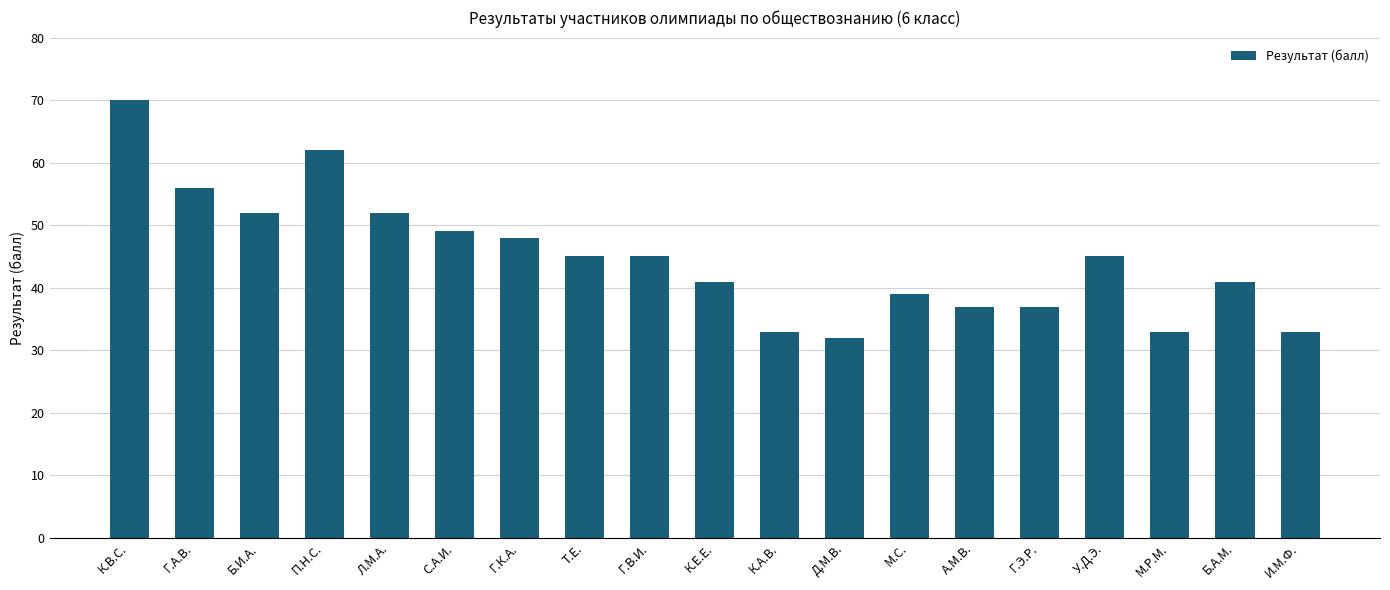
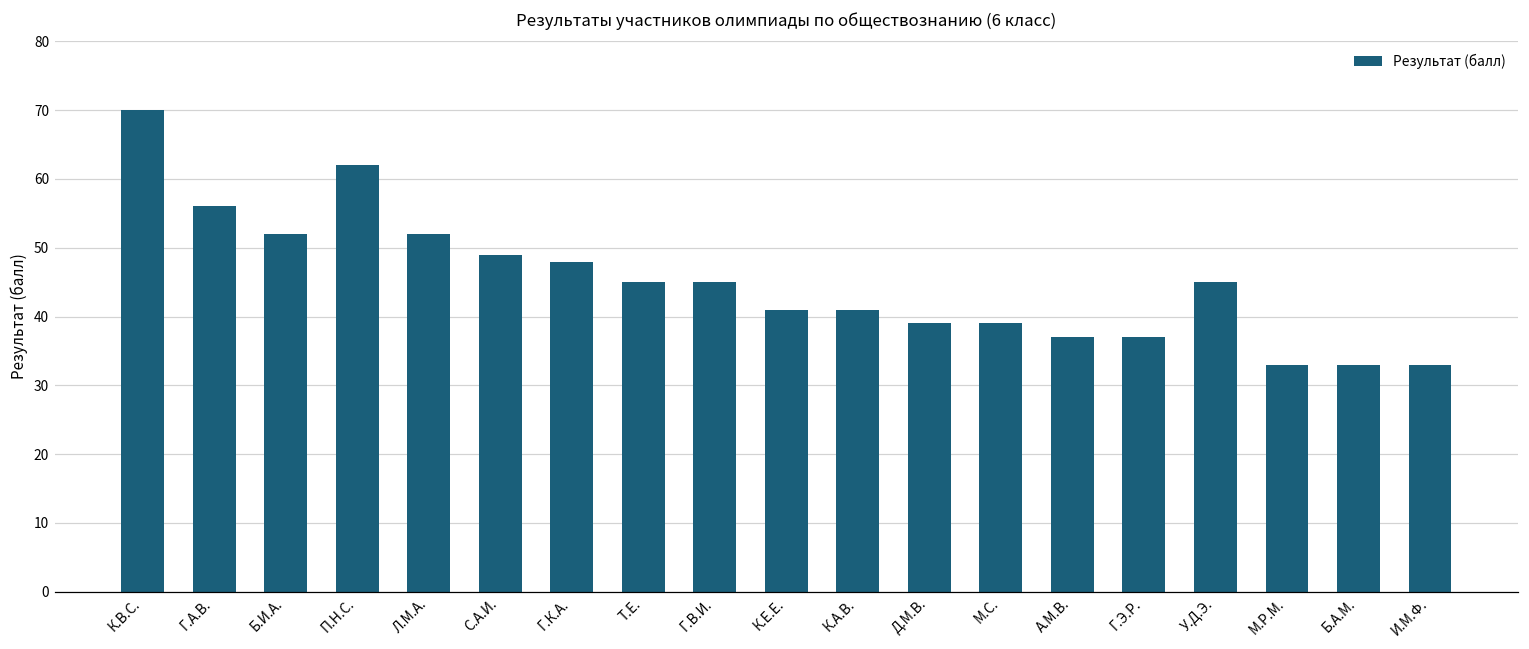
  {
    "К.В.С.": 70,
    "Г.А.В.": 56,
    "Б.И.А.": 52,
    "П.Н.С.": 62,
    "Л.М.А.": 52,
    "С.А.И.": 49,
    "Г.К.А.": 48,
    "Т.Е.": 45,
    "Г.В.И.": 45,
    "К.Е.Е.": 41,
-   "К.А.В.": 33,
-   "Д.М.В.": 32,
+   "К.А.В.": 41,
+   "Д.М.В.": 39,
    "М.С.": 39,
    "А.М.В.": 37,
    "Г.Э.Р.": 37,
    "У.Д.Э.": 45,
    "М.Р.М.": 33,
-   "Б.А.М.": 41,
+   "Б.А.М.": 33,
    "И.М.Ф.": 33
  }
